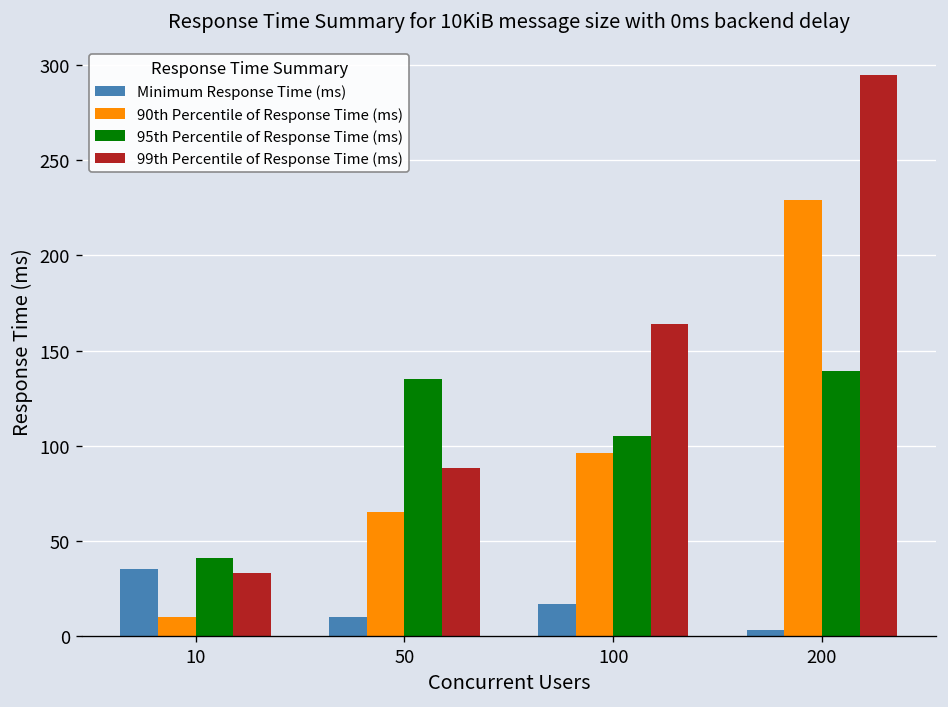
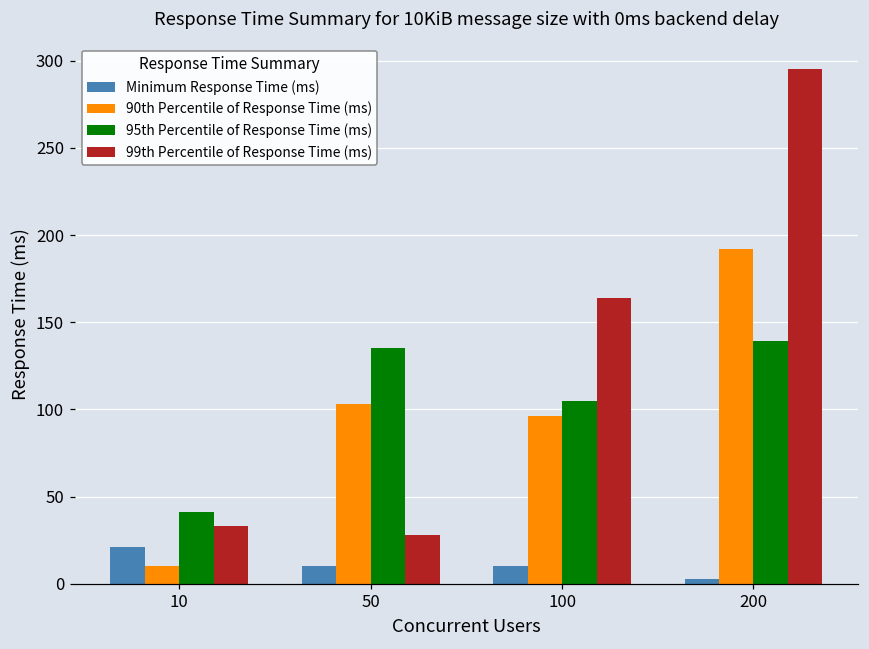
  {
    "Minimum Response Time (ms)": {
-     "10": 35,
+     "10": 21,
      "50": 10,
-     "100": 17,
+     "100": 10,
      "200": 3
    },
    "90th Percentile of Response Time (ms)": {
      "10": 10,
-     "50": 65,
+     "50": 103,
      "100": 96,
-     "200": 229
+     "200": 192
    },
    "95th Percentile of Response Time (ms)": {
      "10": 41,
      "50": 135,
      "100": 105,
      "200": 139
    },
    "99th Percentile of Response Time (ms)": {
      "10": 33,
-     "50": 88,
+     "50": 28,
      "100": 164,
      "200": 295
    }
  }
